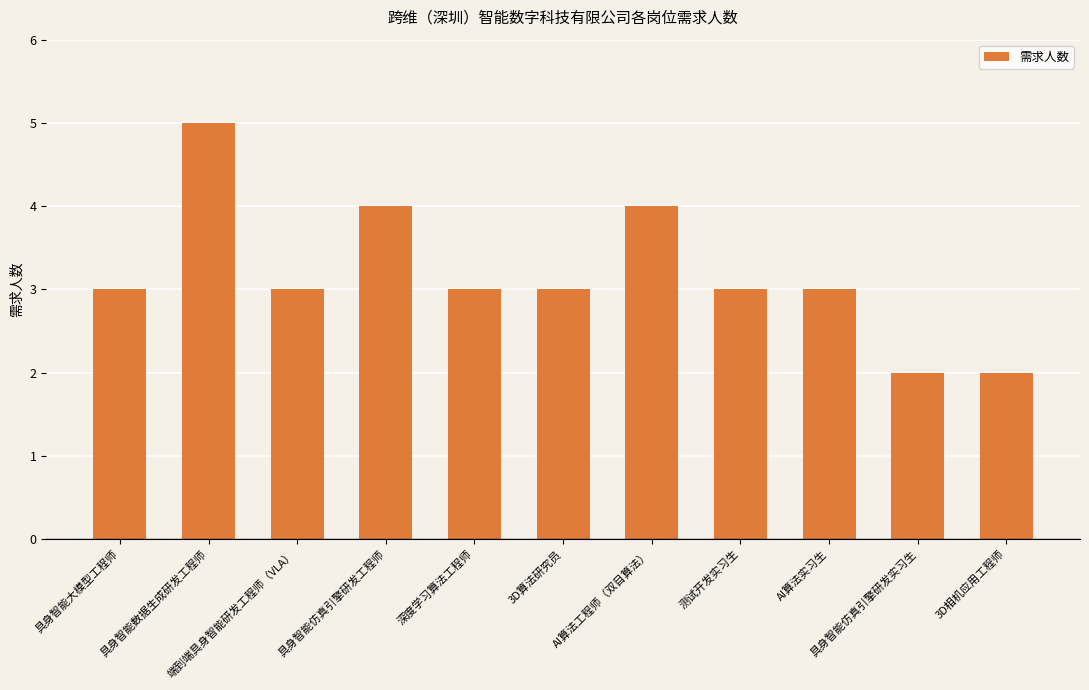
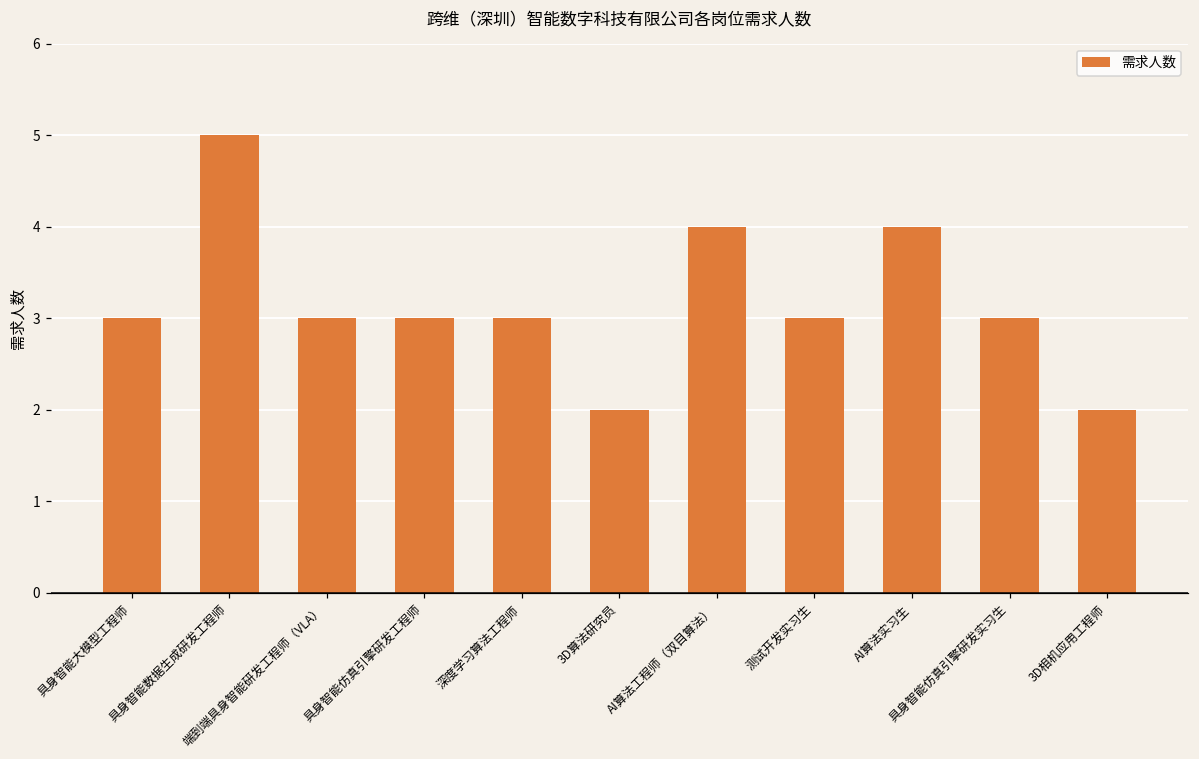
  {
    "具身智能大模型工程师": 3,
    "具身智能数据生成研发工程师": 5,
    "端到端具身智能研发工程师（VLA）": 3,
-   "具身智能仿真引擎研发工程师": 4,
+   "具身智能仿真引擎研发工程师": 3,
    "深度学习算法工程师": 3,
-   "3D算法研究员": 3,
+   "3D算法研究员": 2,
    "AI算法工程师（双目算法）": 4,
    "测试开发实习生": 3,
-   "AI算法实习生": 3,
-   "具身智能仿真引擎研发实习生": 2,
+   "AI算法实习生": 4,
+   "具身智能仿真引擎研发实习生": 3,
    "3D相机应用工程师": 2
  }
